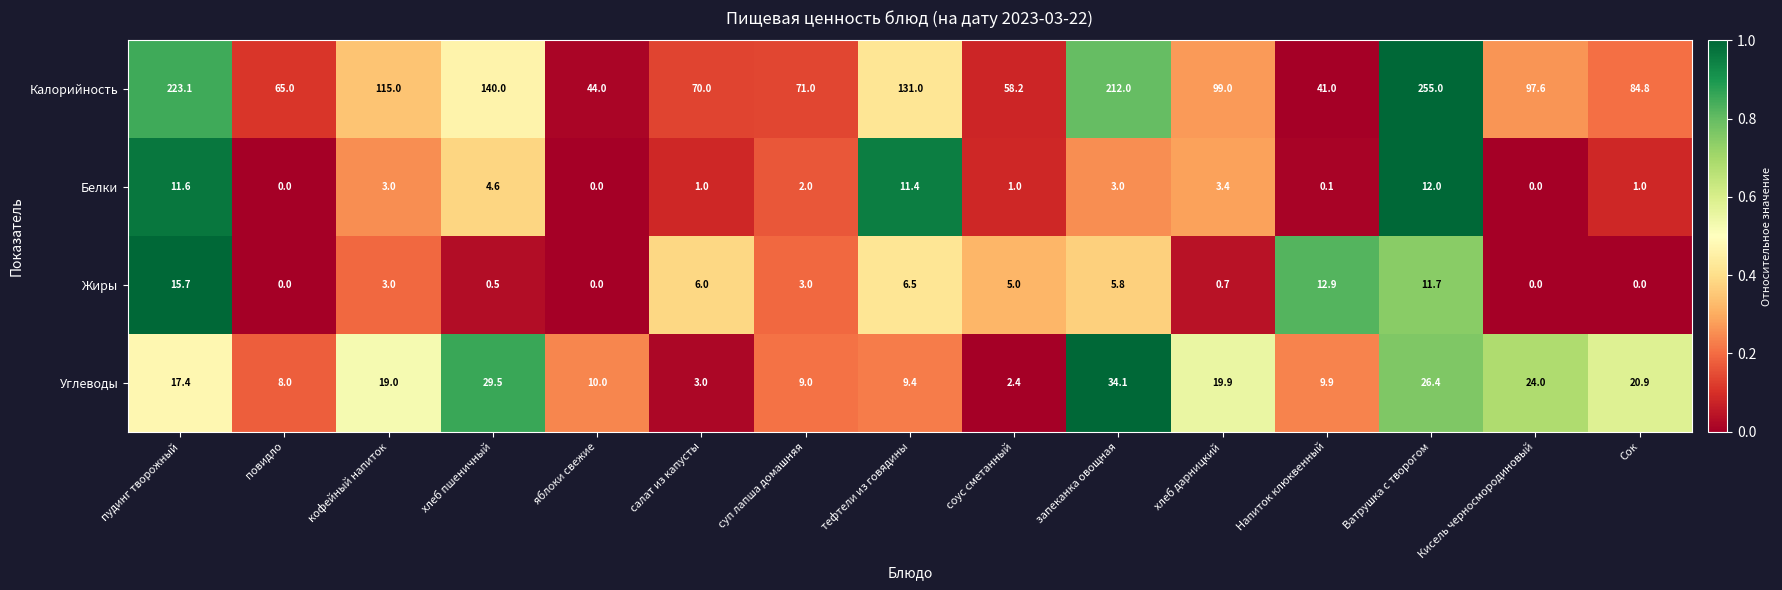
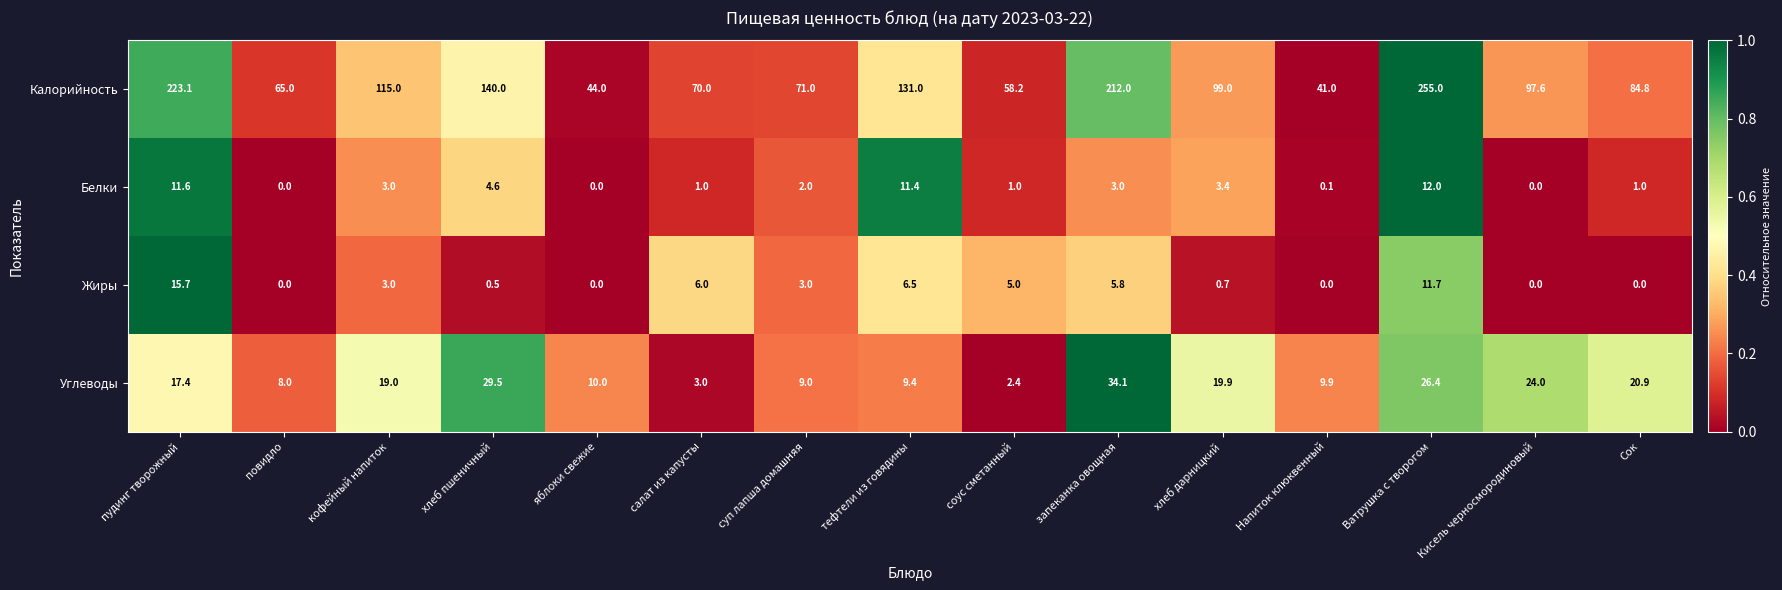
  {
    "Калорийность": {
      "пудинг творожный": 223.1,
      "повидло": 65.0,
      "кофейный напиток": 115.0,
      "хлеб пшеничный": 140.0,
      "яблоки свежие": 44.0,
      "салат из капусты": 70.0,
      "суп лапша домашняя": 71.0,
      "тефтели из говядины": 131.0,
      "соус сметанный": 58.2,
      "запеканка овощная": 212.0,
      "хлеб дарницкий": 99.0,
      "Напиток клюквенный": 41.0,
      "Ватрушка с творогом": 255.0,
      "Кисель черносмородиновый": 97.6,
      "Сок": 84.8
    },
    "Белки": {
      "пудинг творожный": 11.6,
      "повидло": 0.0,
      "кофейный напиток": 3.0,
      "хлеб пшеничный": 4.6,
      "яблоки свежие": 0.0,
      "салат из капусты": 1.0,
      "суп лапша домашняя": 2.0,
      "тефтели из говядины": 11.4,
      "соус сметанный": 1.0,
      "запеканка овощная": 3.0,
      "хлеб дарницкий": 3.4,
      "Напиток клюквенный": 0.1,
      "Ватрушка с творогом": 12.0,
      "Кисель черносмородиновый": 0.0,
      "Сок": 1.0
    },
    "Жиры": {
      "пудинг творожный": 15.7,
      "повидло": 0.0,
      "кофейный напиток": 3.0,
      "хлеб пшеничный": 0.5,
      "яблоки свежие": 0.0,
      "салат из капусты": 6.0,
      "суп лапша домашняя": 3.0,
      "тефтели из говядины": 6.5,
      "соус сметанный": 5.0,
      "запеканка овощная": 5.8,
      "хлеб дарницкий": 0.7,
-     "Напиток клюквенный": 12.9,
+     "Напиток клюквенный": 0.0,
      "Ватрушка с творогом": 11.7,
      "Кисель черносмородиновый": 0.0,
      "Сок": 0.0
    },
    "Углеводы": {
      "пудинг творожный": 17.4,
      "повидло": 8.0,
      "кофейный напиток": 19.0,
      "хлеб пшеничный": 29.5,
      "яблоки свежие": 10.0,
      "салат из капусты": 3.0,
      "суп лапша домашняя": 9.0,
      "тефтели из говядины": 9.4,
      "соус сметанный": 2.4,
      "запеканка овощная": 34.1,
      "хлеб дарницкий": 19.9,
      "Напиток клюквенный": 9.9,
      "Ватрушка с творогом": 26.4,
      "Кисель черносмородиновый": 24.0,
      "Сок": 20.9
    }
  }
